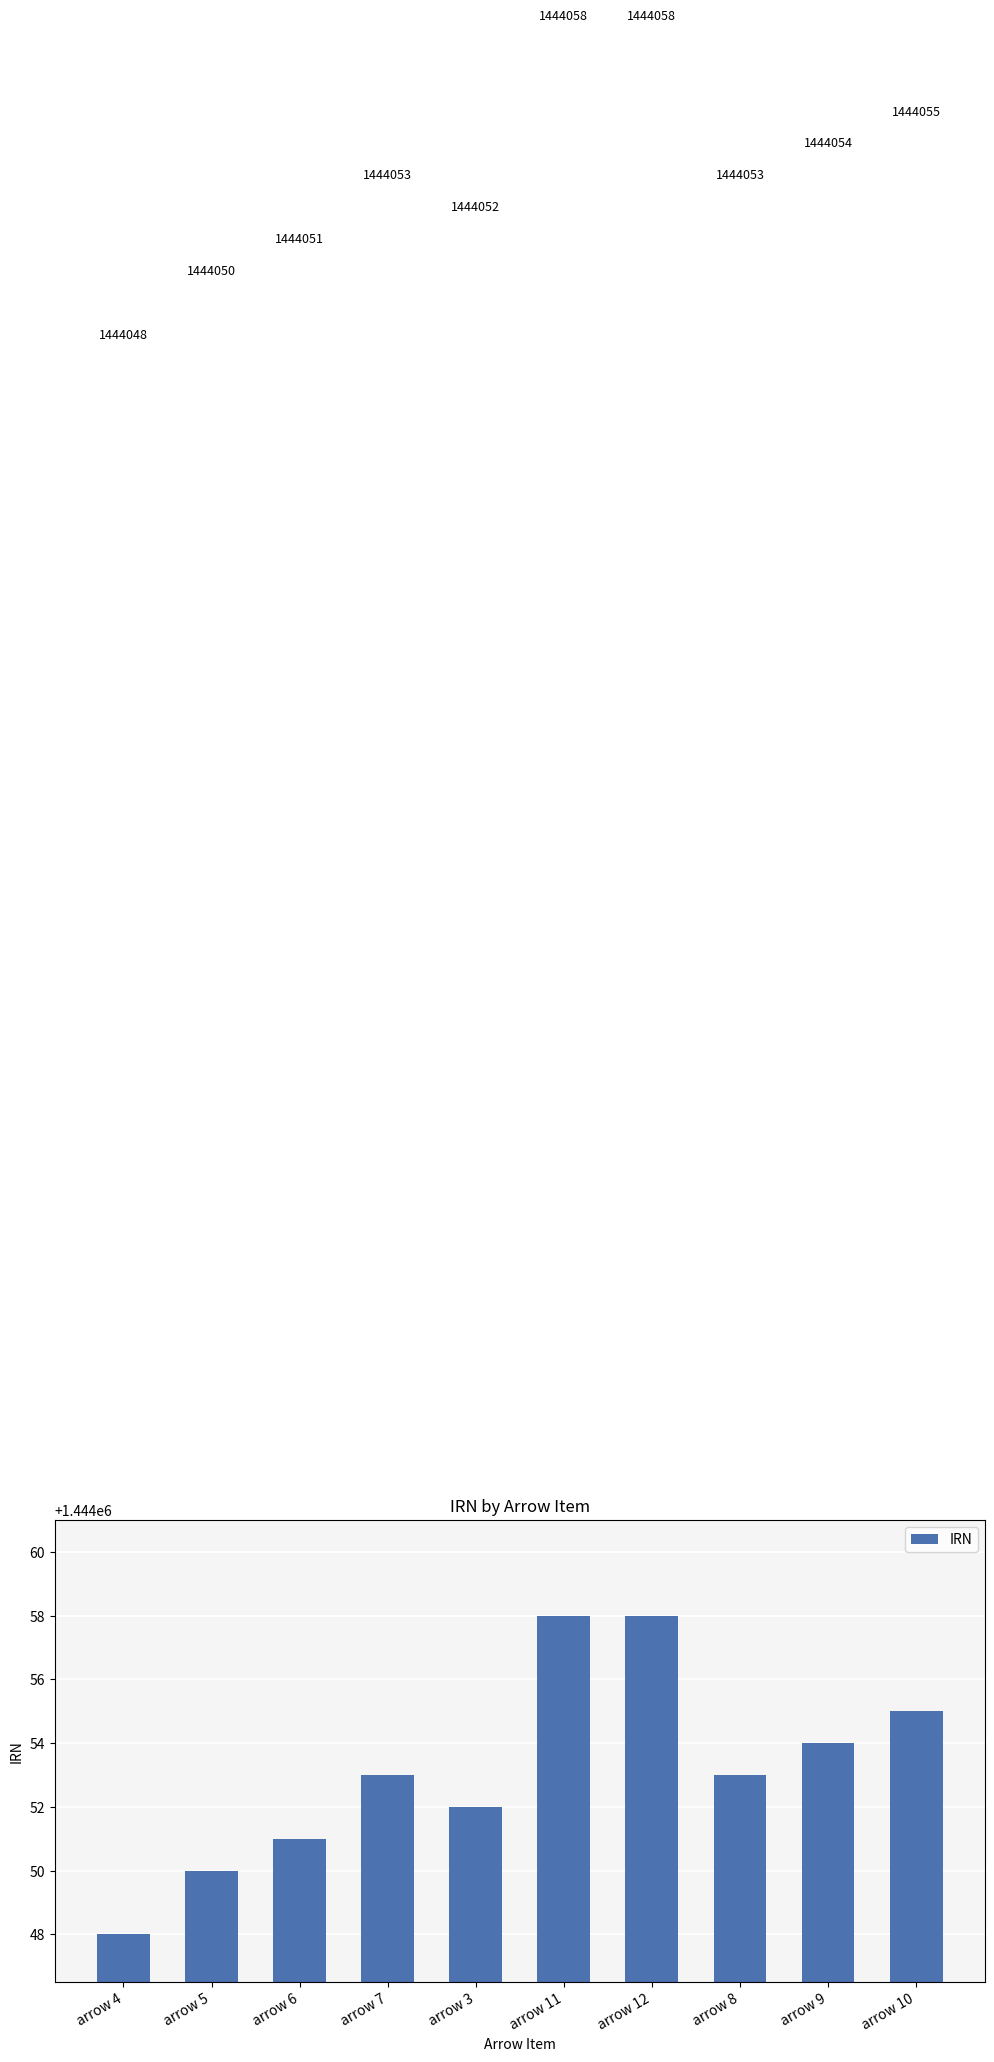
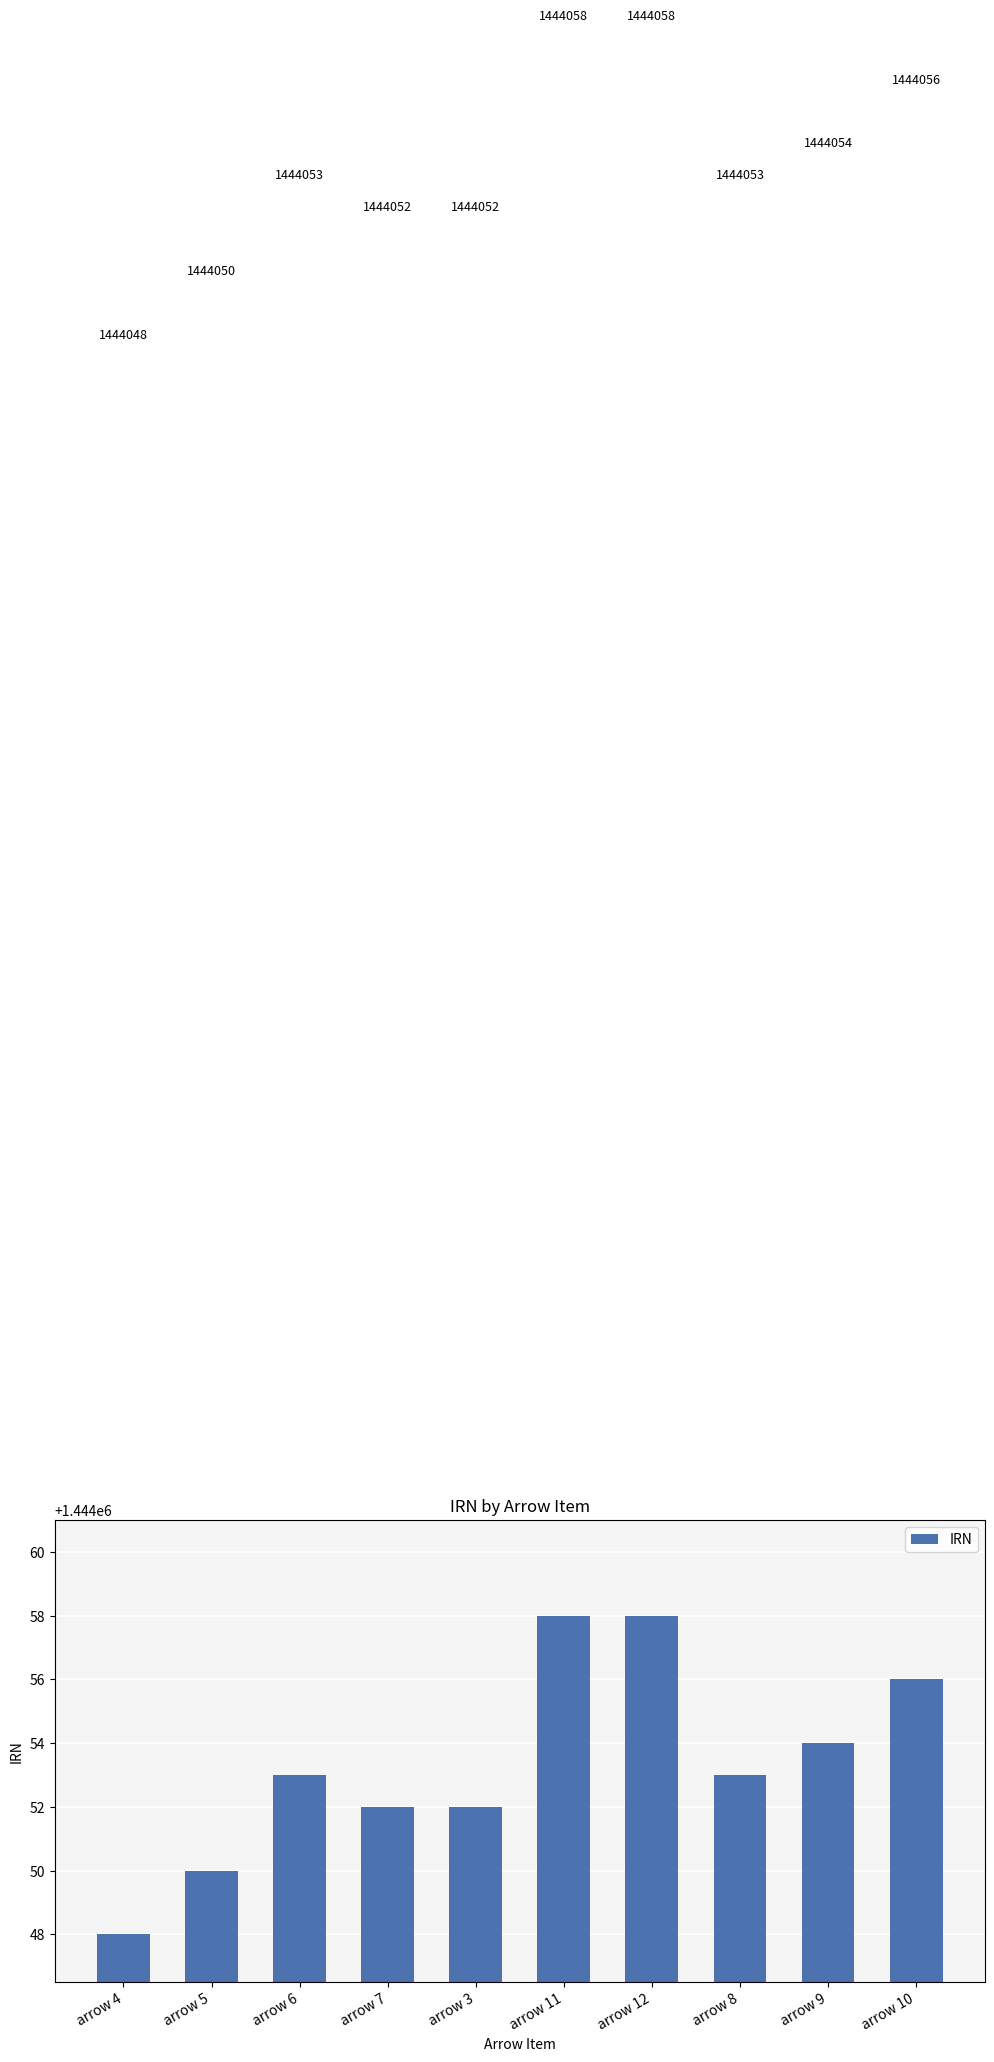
  {
-   "arrow 6": 1444051,
-   "arrow 7": 1444053,
-   "arrow 10": 1444055
+   "arrow 6": 1444053,
+   "arrow 7": 1444052,
+   "arrow 10": 1444056
  }
